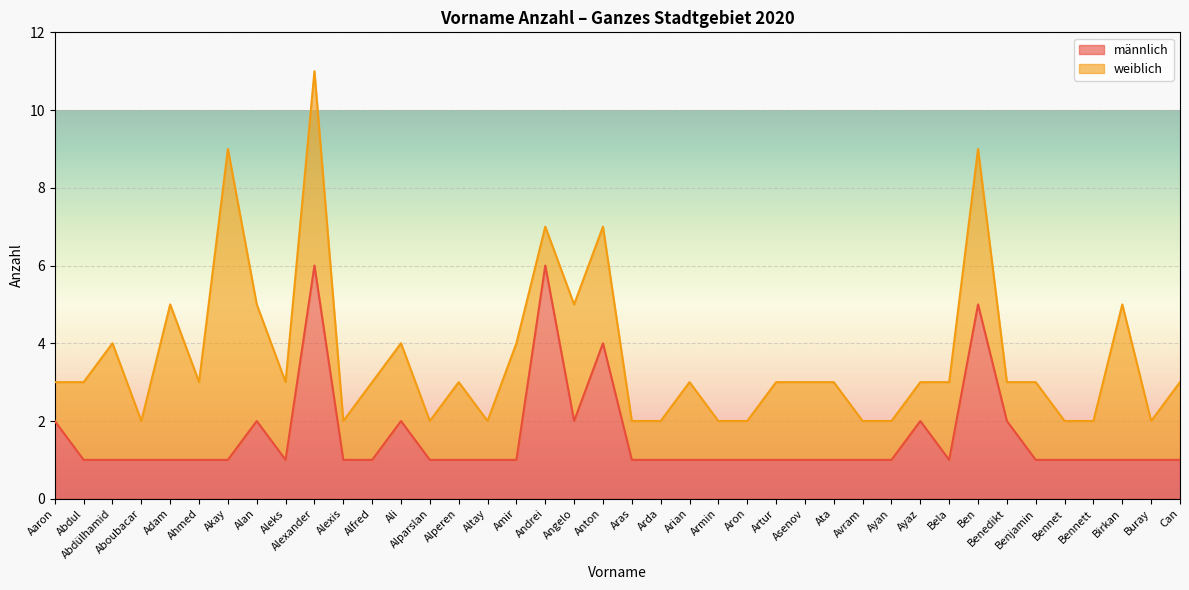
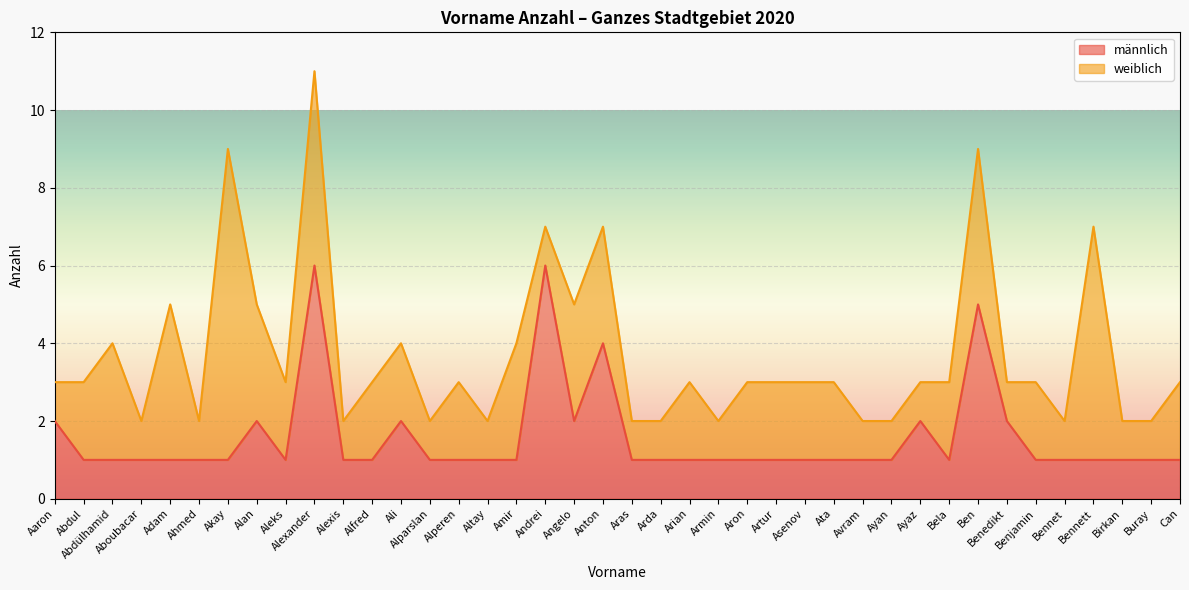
  {
    "männlich": {
      "Aaron": 2,
      "Abdul": 1,
      "Abdülhamid": 1,
      "Aboubacar": 1,
      "Adam": 1,
      "Ahmed": 1,
      "Akay": 1,
      "Alan": 2,
      "Aleks": 1,
      "Alexander": 6,
      "Alexis": 1,
      "Alfred": 1,
      "Ali": 2,
      "Alparslan": 1,
      "Alperen": 1,
      "Altay": 1,
      "Amir": 1,
      "Andrei": 6,
      "Angelo": 2,
      "Anton": 4,
      "Aras": 1,
      "Arda": 1,
      "Arian": 1,
      "Armin": 1,
      "Aron": 1,
      "Artur": 1,
      "Asenov": 1,
      "Ata": 1,
      "Avram": 1,
      "Ayan": 1,
      "Ayaz": 2,
      "Bela": 1,
      "Ben": 5,
      "Benedikt": 2,
      "Benjamin": 1,
      "Bennet": 1,
      "Bennett": 1,
      "Birkan": 1,
      "Buray": 1,
      "Can": 1
    },
    "weiblich": {
      "Aaron": 1,
      "Abdul": 2,
      "Abdülhamid": 3,
      "Aboubacar": 1,
      "Adam": 4,
-     "Ahmed": 2,
+     "Ahmed": 1,
      "Akay": 8,
      "Alan": 3,
      "Aleks": 2,
      "Alexander": 5,
      "Alexis": 1,
      "Alfred": 2,
      "Ali": 2,
      "Alparslan": 1,
      "Alperen": 2,
      "Altay": 1,
      "Amir": 3,
      "Andrei": 1,
      "Angelo": 3,
      "Anton": 3,
      "Aras": 1,
      "Arda": 1,
      "Arian": 2,
      "Armin": 1,
-     "Aron": 1,
+     "Aron": 2,
      "Artur": 2,
      "Asenov": 2,
      "Ata": 2,
      "Avram": 1,
      "Ayan": 1,
      "Ayaz": 1,
      "Bela": 2,
      "Ben": 4,
      "Benedikt": 1,
      "Benjamin": 2,
      "Bennet": 1,
-     "Bennett": 1,
-     "Birkan": 4,
+     "Bennett": 6,
+     "Birkan": 1,
      "Buray": 1,
      "Can": 2
    }
  }
